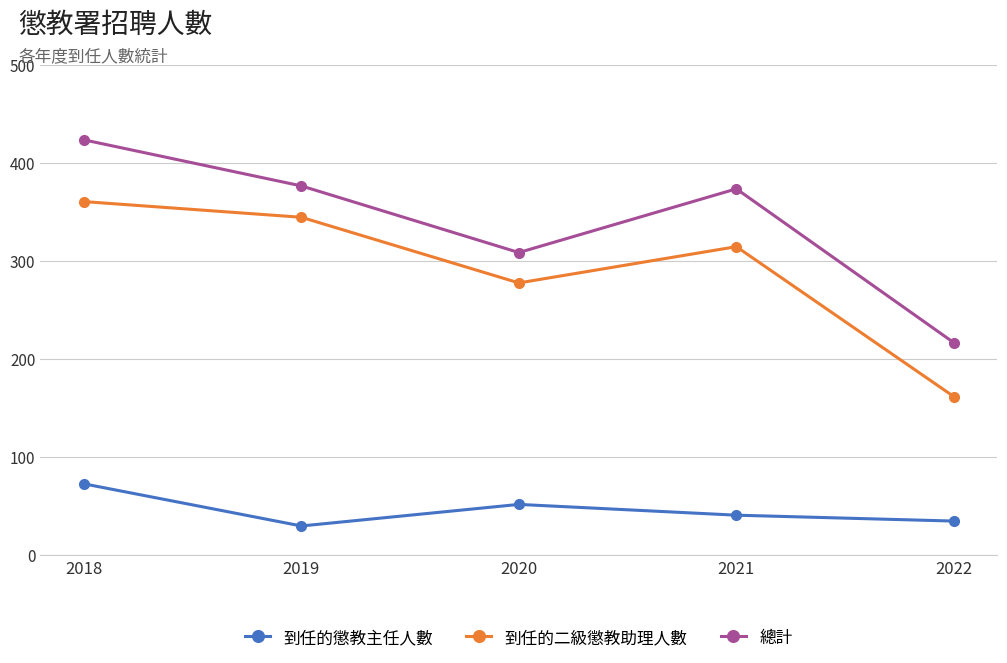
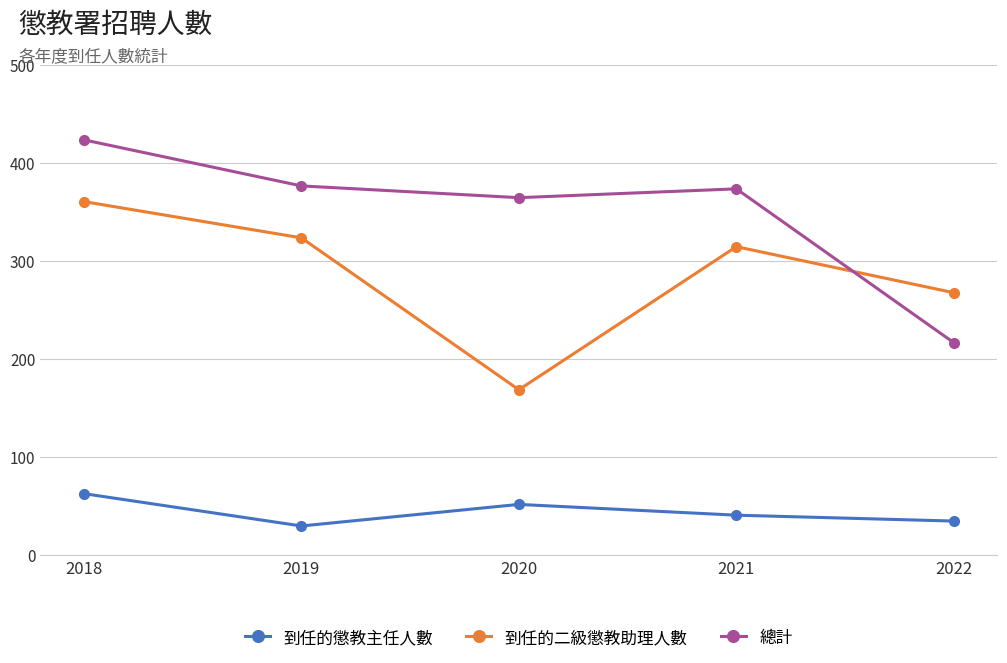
  {
    "到任的懲教主任人數": {
-     "2018": 70,
+     "2018": 60,
      "2019": 30,
      "2020": 50,
      "2021": 40,
      "2022": 40
    },
    "到任的二級懲教助理人數": {
      "2018": 360,
-     "2019": 350,
-     "2020": 280,
+     "2019": 320,
+     "2020": 170,
      "2021": 320,
-     "2022": 160
+     "2022": 270
    },
    "總計": {
      "2018": 420,
      "2019": 380,
-     "2020": 310,
+     "2020": 370,
      "2021": 370,
      "2022": 220
    }
  }
